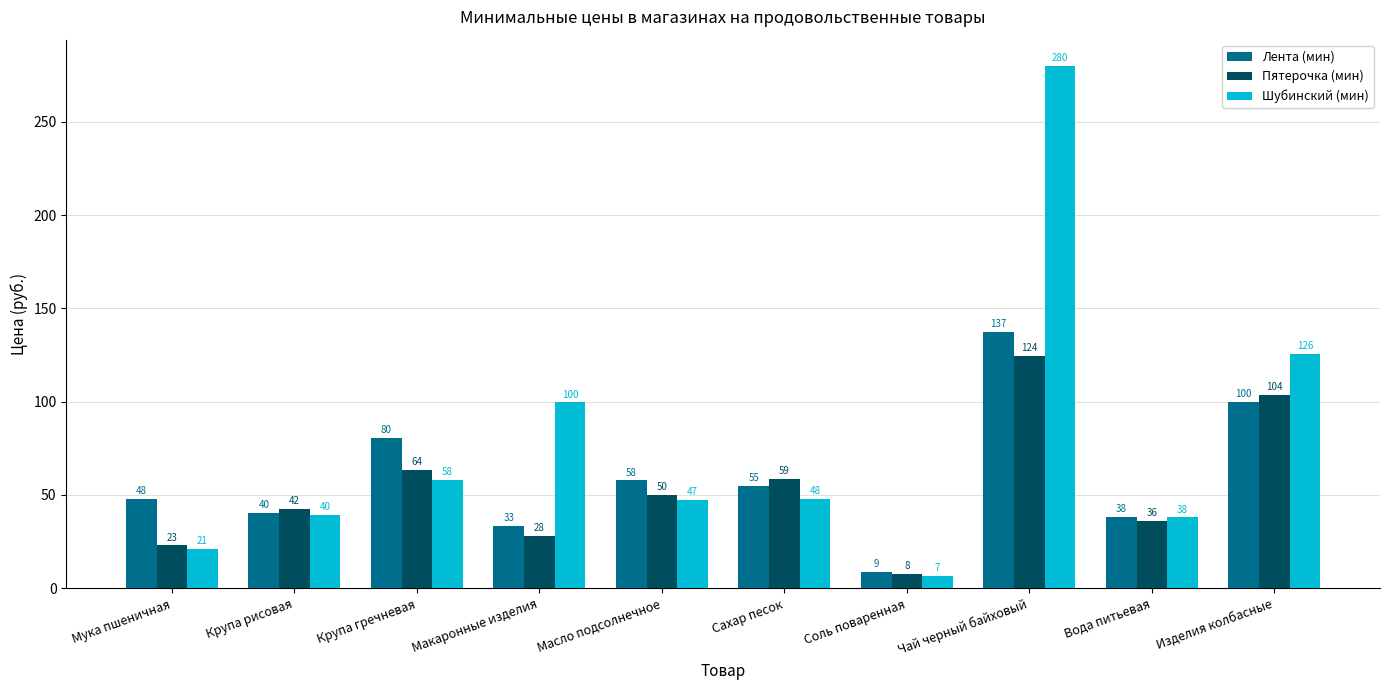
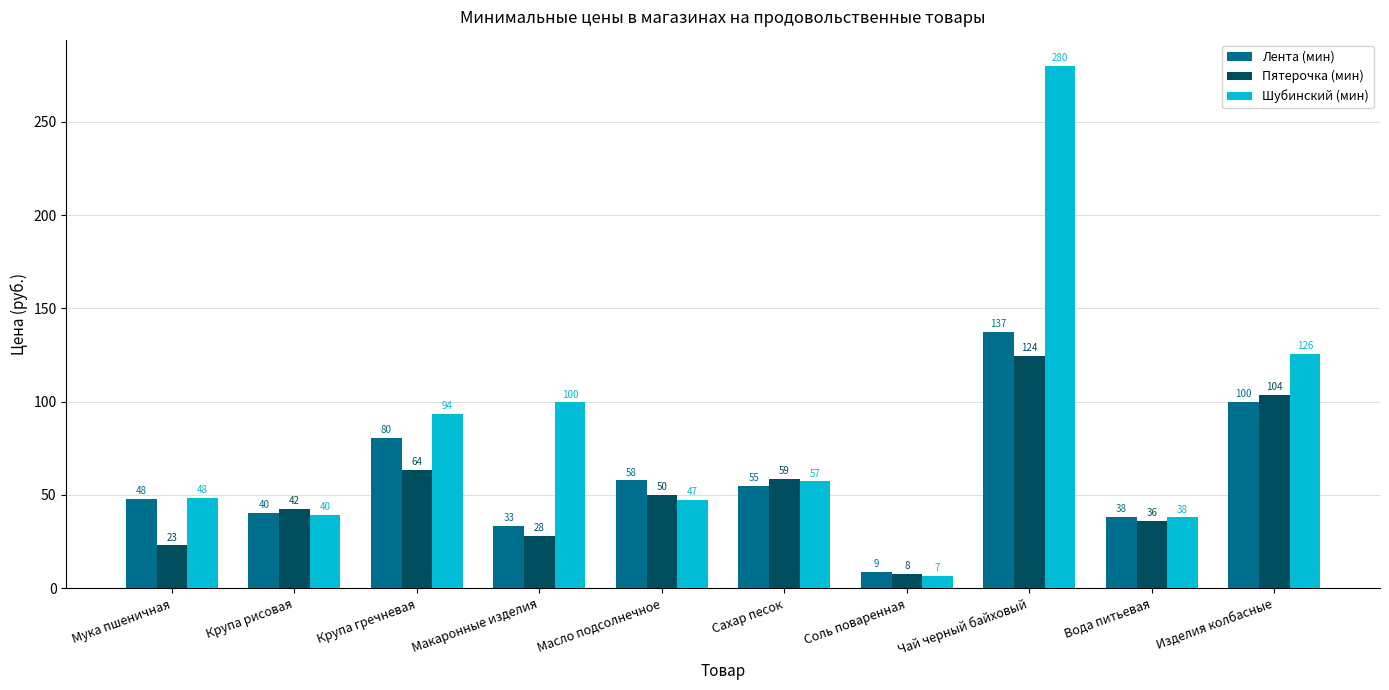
  {
    "Шубинский (мин)": {
-     "Мука пшеничная": 21,
+     "Мука пшеничная": 48,
      "Крупа рисовая": 40,
-     "Крупа гречневая": 58,
+     "Крупа гречневая": 94,
      "Макаронные изделия": 100,
      "Масло подсолнечное": 47,
-     "Сахар песок": 48,
+     "Сахар песок": 57,
      "Соль поваренная": 7,
      "Чай черный байховый": 280,
      "Вода питьевая": 38,
      "Изделия колбасные": 126
    }
  }
